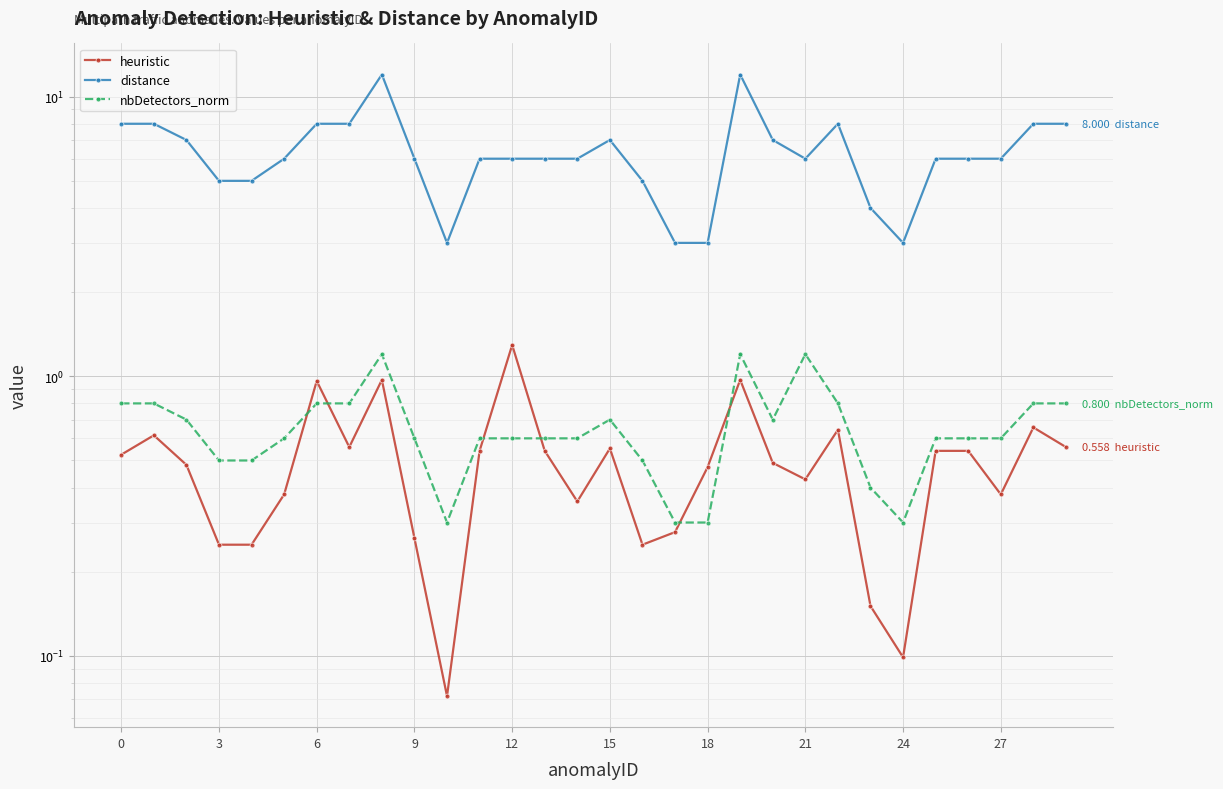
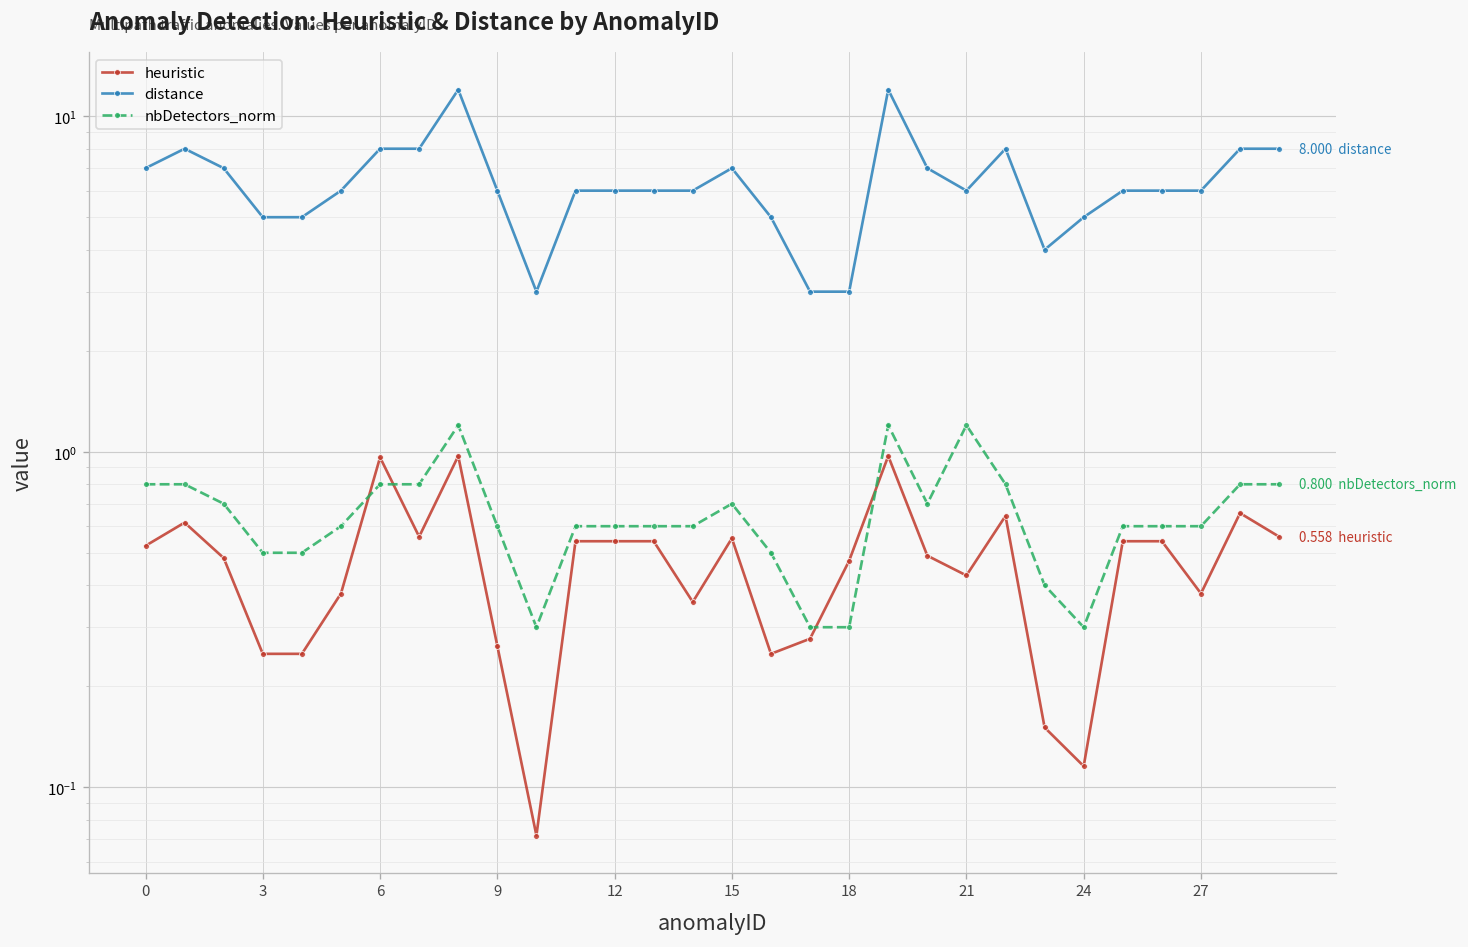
  {
    "heuristic": {
      "0": 0.52,
      "3": 0.25,
      "6": 0.96,
      "9": 0.26,
-     "12": 1.3,
+     "12": 0.54,
      "15": 0.55,
      "18": 0.47,
      "21": 0.43,
-     "24": 0.099,
+     "24": 0.116,
      "27": 0.38
    },
    "distance": {
-     "0": 8,
+     "0": 7,
      "3": 5,
      "6": 8,
      "9": 6,
      "12": 6,
      "15": 7,
      "18": 3,
      "21": 6,
-     "24": 3,
+     "24": 5,
      "27": 6
    },
    "nbDetectors_norm": {
      "0": 0.80,
      "3": 0.50,
      "6": 0.80,
      "9": 0.60,
      "12": 0.60,
      "15": 0.70,
      "18": 0.30,
      "21": 1.20,
      "24": 0.30,
      "27": 0.60
    }
  }
